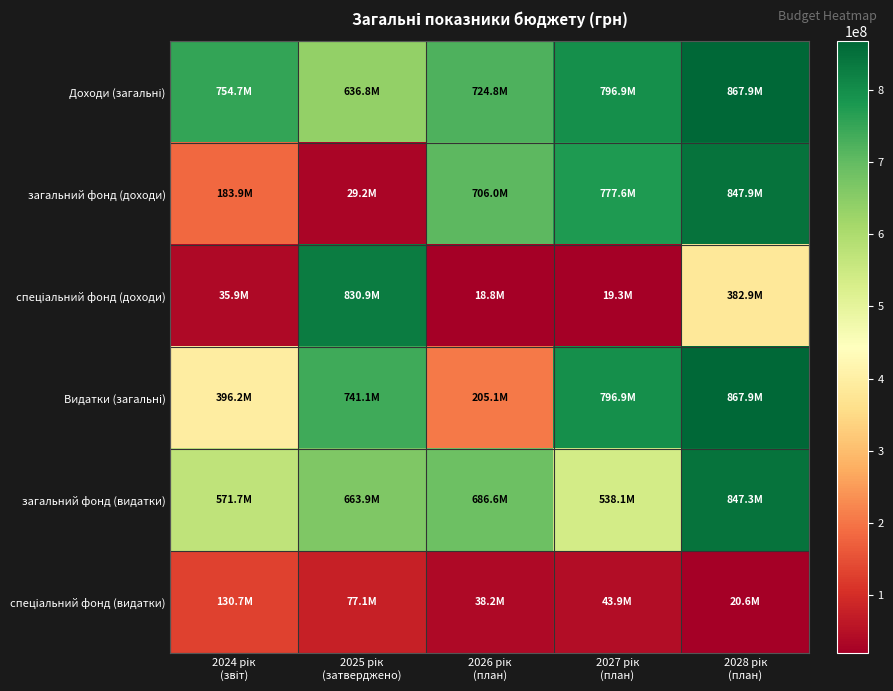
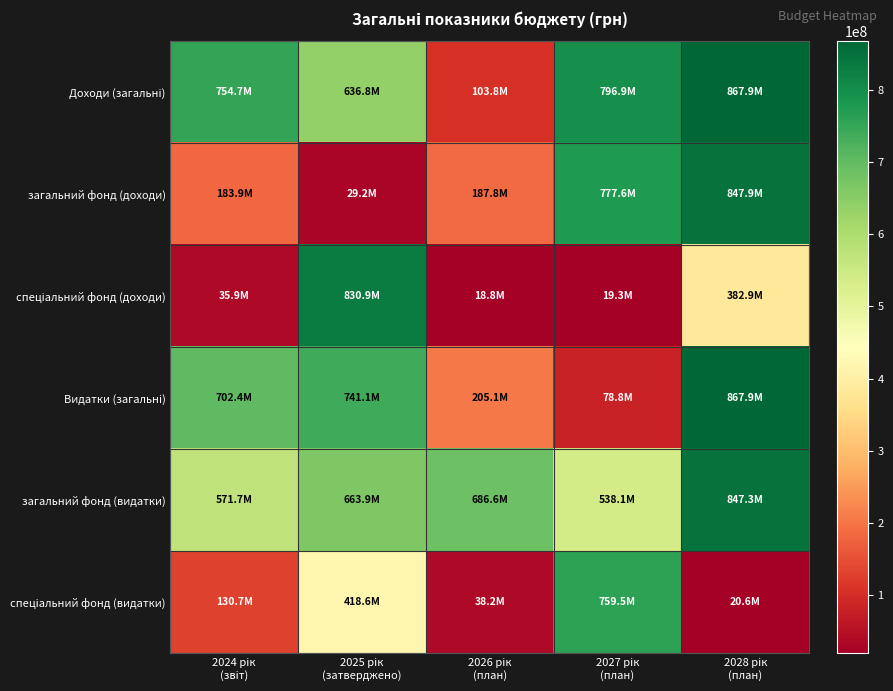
  {
    "Доходи (загальні)": {
      "2024 рік (звіт)": "754.7M",
      "2025 рік (затверджено)": "636.8M",
-     "2026 рік (план)": "724.8M",
+     "2026 рік (план)": "103.8M",
      "2027 рік (план)": "796.9M",
      "2028 рік (план)": "867.9M"
    },
    "загальний фонд (доходи)": {
      "2024 рік (звіт)": "183.9M",
      "2025 рік (затверджено)": "29.2M",
-     "2026 рік (план)": "706.0M",
+     "2026 рік (план)": "187.8M",
      "2027 рік (план)": "777.6M",
      "2028 рік (план)": "847.9M"
    },
    "спеціальний фонд (доходи)": {
      "2024 рік (звіт)": "35.9M",
      "2025 рік (затверджено)": "830.9M",
      "2026 рік (план)": "18.8M",
      "2027 рік (план)": "19.3M",
      "2028 рік (план)": "382.9M"
    },
    "Видатки (загальні)": {
-     "2024 рік (звіт)": "396.2M",
+     "2024 рік (звіт)": "702.4M",
      "2025 рік (затверджено)": "741.1M",
      "2026 рік (план)": "205.1M",
-     "2027 рік (план)": "796.9M",
+     "2027 рік (план)": "78.8M",
      "2028 рік (план)": "867.9M"
    },
    "загальний фонд (видатки)": {
      "2024 рік (звіт)": "571.7M",
      "2025 рік (затверджено)": "663.9M",
      "2026 рік (план)": "686.6M",
      "2027 рік (план)": "538.1M",
      "2028 рік (план)": "847.3M"
    },
    "спеціальний фонд (видатки)": {
      "2024 рік (звіт)": "130.7M",
-     "2025 рік (затверджено)": "77.1M",
+     "2025 рік (затверджено)": "418.6M",
      "2026 рік (план)": "38.2M",
-     "2027 рік (план)": "43.9M",
+     "2027 рік (план)": "759.5M",
      "2028 рік (план)": "20.6M"
    }
  }
